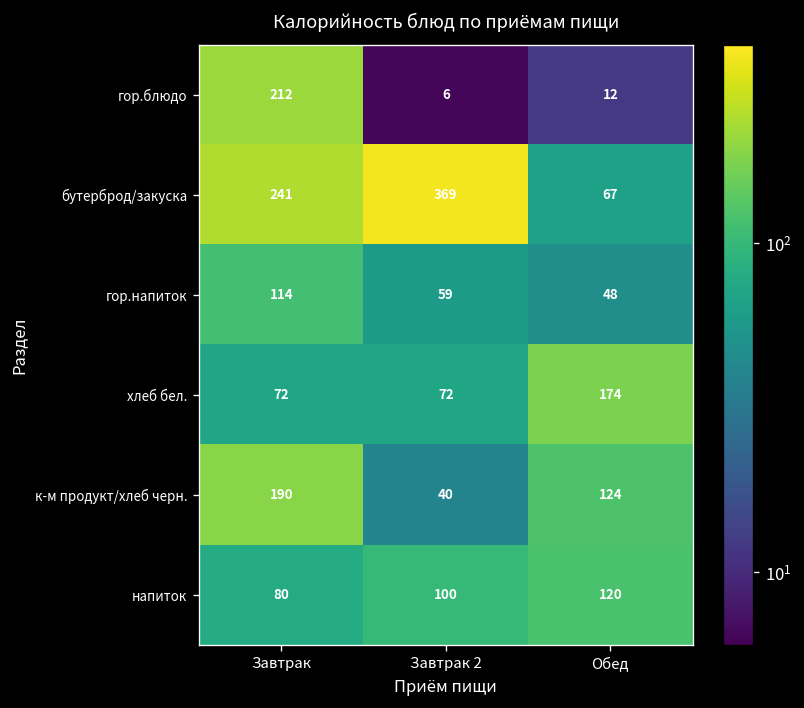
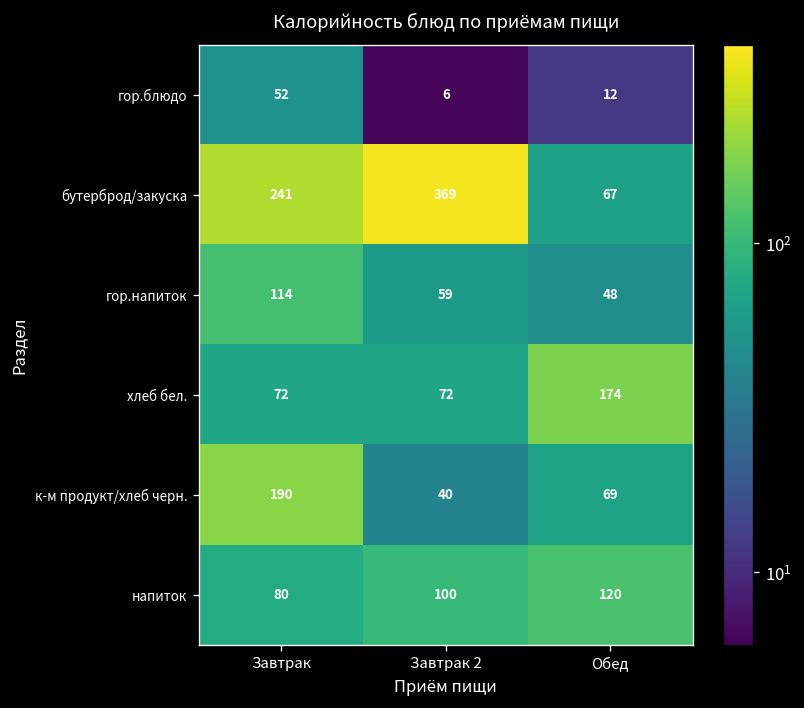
  {
    "гор.блюдо": {
-     "Завтрак": 212,
+     "Завтрак": 52,
      "Завтрак 2": 6,
      "Обед": 12
    },
    "бутерброд/закуска": {
      "Завтрак": 241,
      "Завтрак 2": 369,
      "Обед": 67
    },
    "гор.напиток": {
      "Завтрак": 114,
      "Завтрак 2": 59,
      "Обед": 48
    },
    "хлеб бел.": {
      "Завтрак": 72,
      "Завтрак 2": 72,
      "Обед": 174
    },
    "к-м продукт/хлеб черн.": {
      "Завтрак": 190,
      "Завтрак 2": 40,
-     "Обед": 124
+     "Обед": 69
    },
    "напиток": {
      "Завтрак": 80,
      "Завтрак 2": 100,
      "Обед": 120
    }
  }
